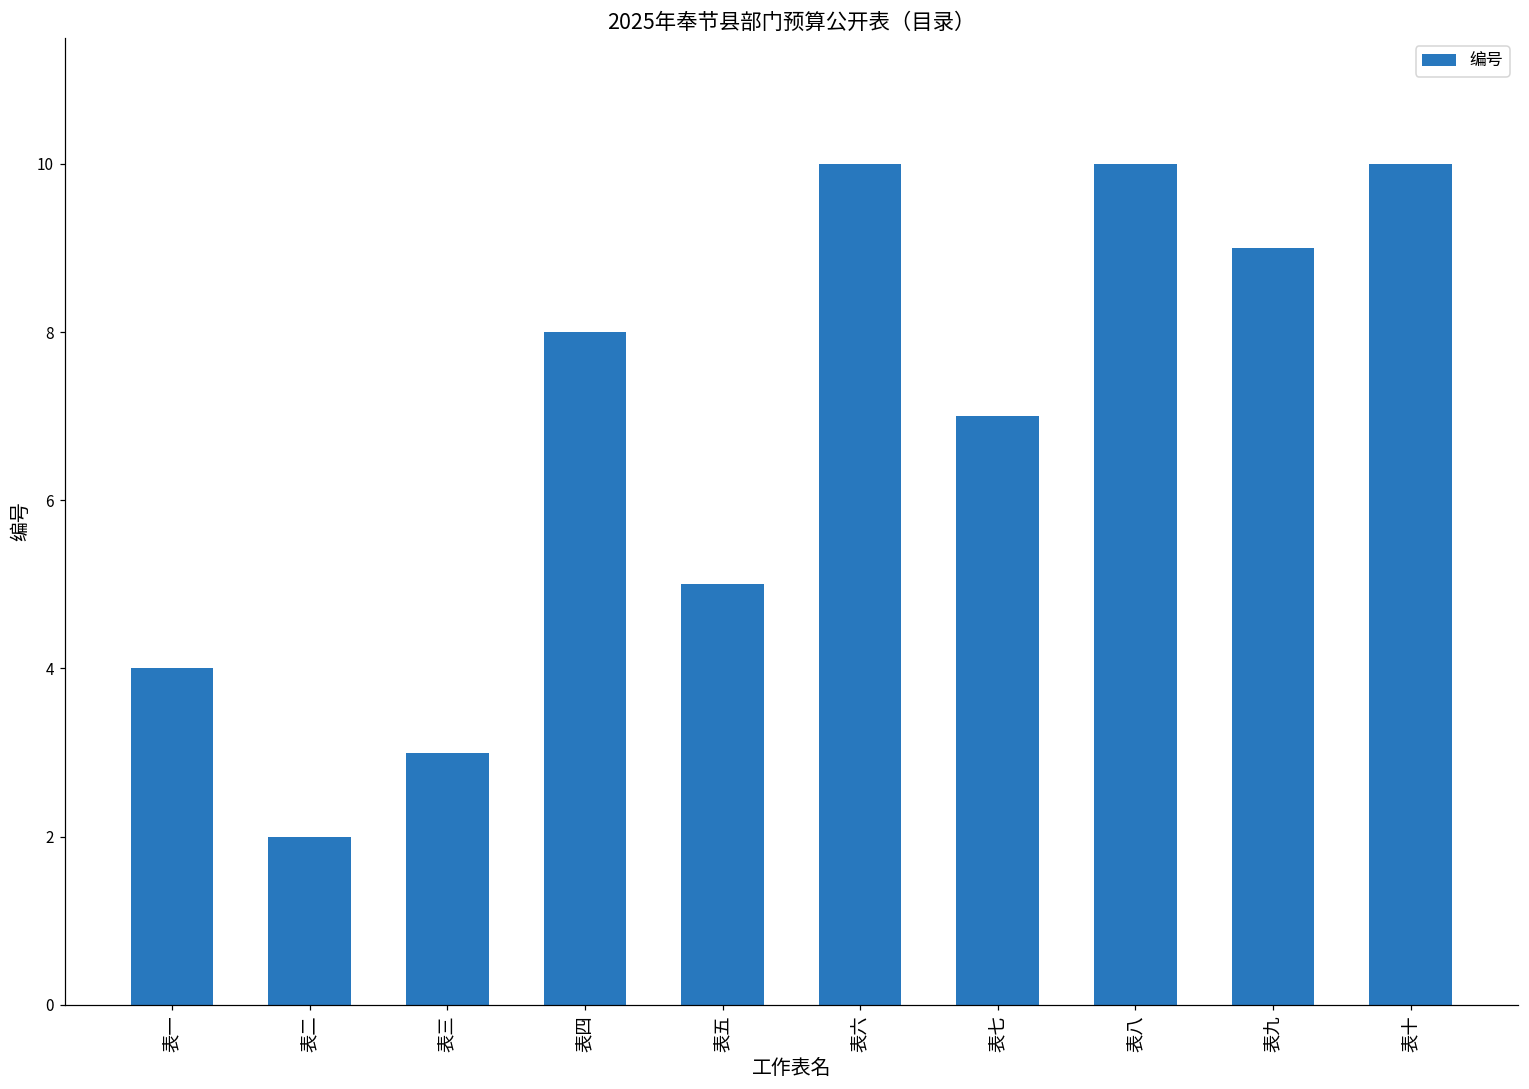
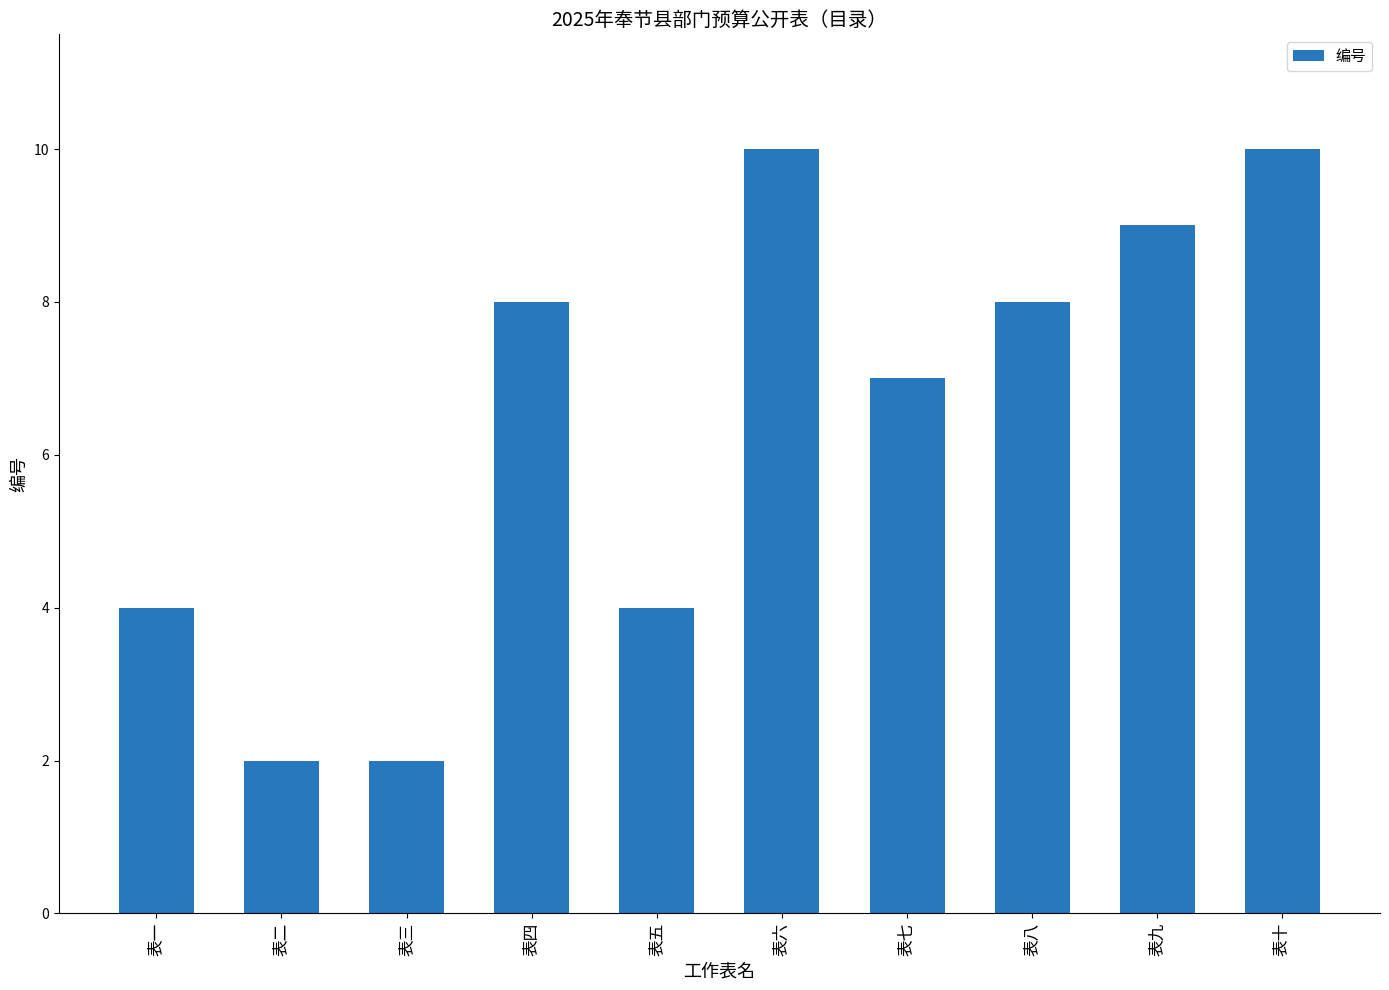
  {
    "表一": 4,
    "表二": 2,
-   "表三": 3,
+   "表三": 2,
    "表四": 8,
-   "表五": 5,
+   "表五": 4,
    "表六": 10,
    "表七": 7,
-   "表八": 10,
+   "表八": 8,
    "表九": 9,
    "表十": 10
  }
